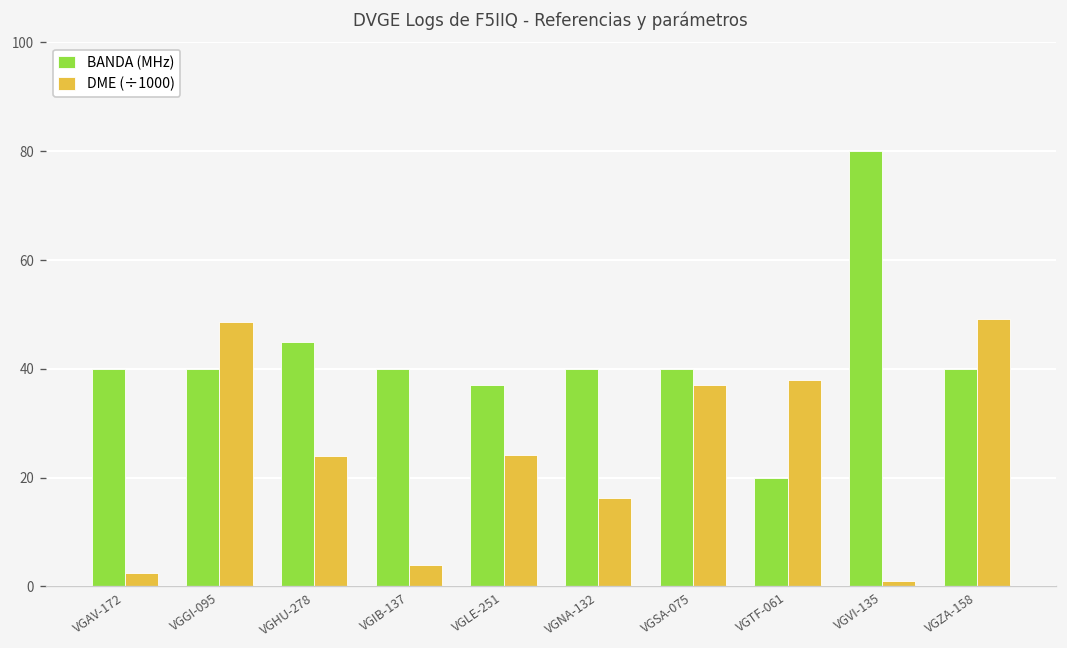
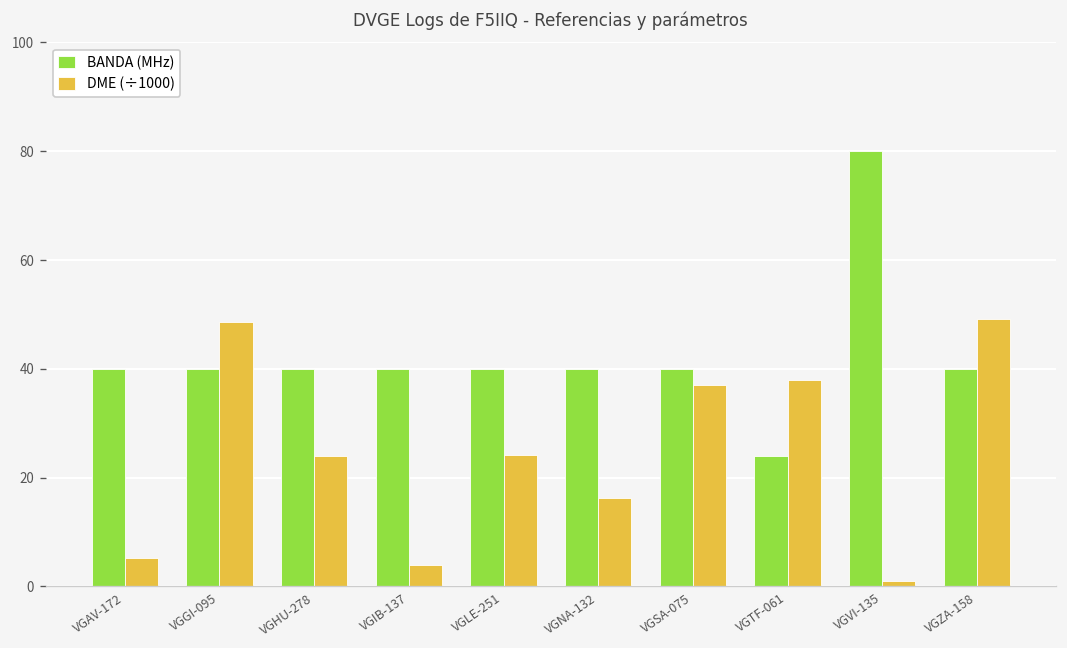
  {
    "BANDA (MHz)": {
      "VGAV-172": 40,
      "VGGI-095": 40,
-     "VGHU-278": 45,
+     "VGHU-278": 40,
      "VGIB-137": 40,
-     "VGLE-251": 37,
+     "VGLE-251": 40,
      "VGNA-132": 40,
      "VGSA-075": 40,
-     "VGTF-061": 20,
+     "VGTF-061": 24,
      "VGVI-135": 80,
      "VGZA-158": 40
    },
    "DME (÷1000)": {
-     "VGAV-172": 3,
+     "VGAV-172": 5,
      "VGGI-095": 49,
      "VGHU-278": 24,
      "VGIB-137": 4,
      "VGLE-251": 24,
      "VGNA-132": 16,
      "VGSA-075": 37,
      "VGTF-061": 38,
      "VGVI-135": 1,
      "VGZA-158": 49
    }
  }
